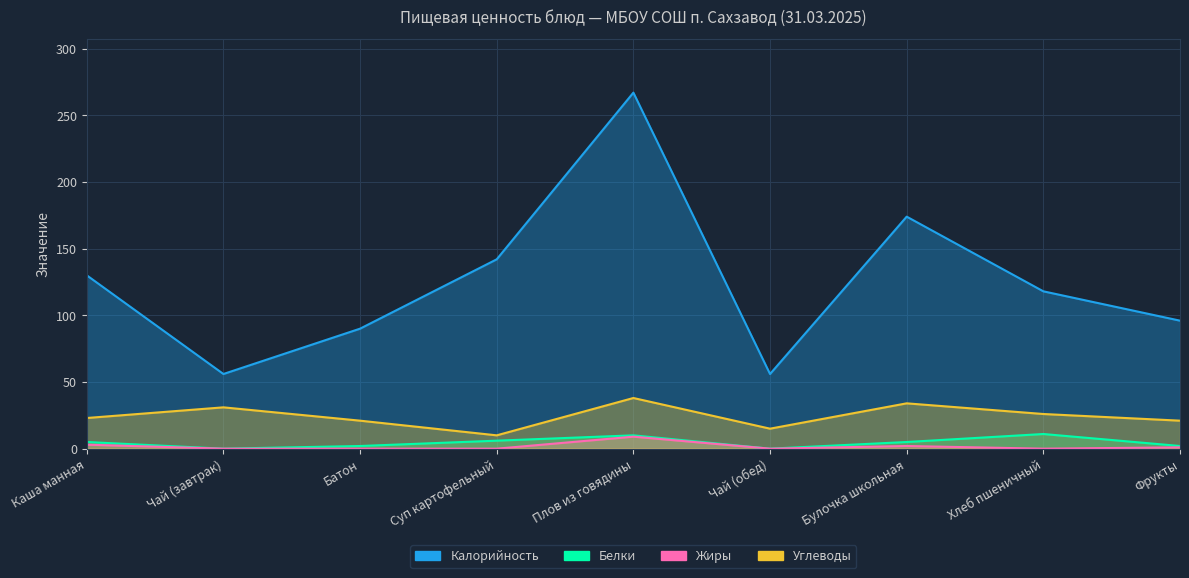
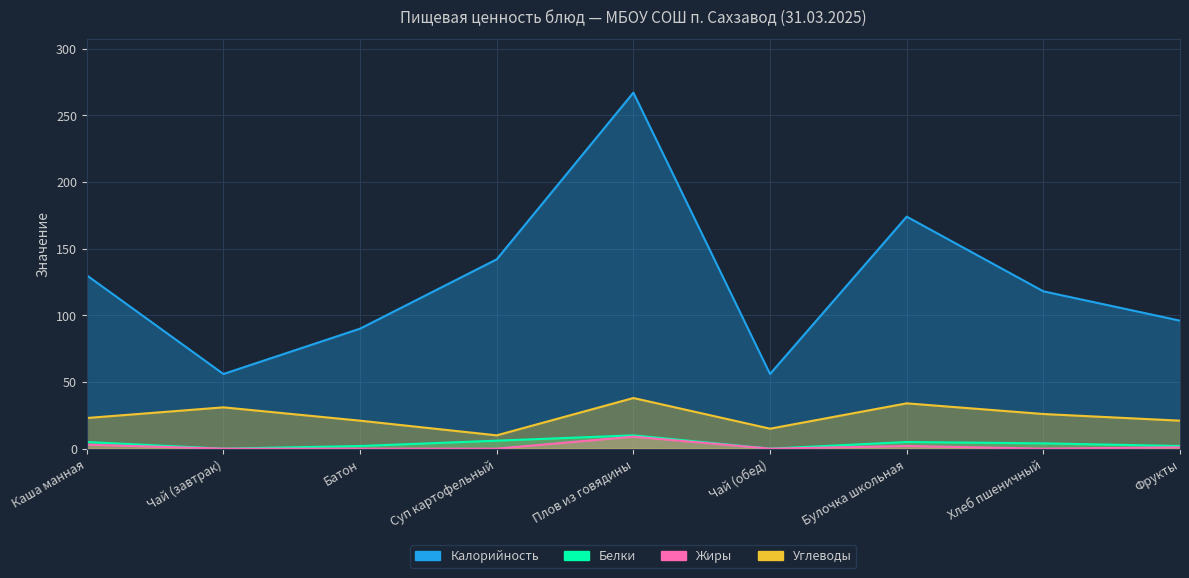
  {
    "Калорийность": {
      "Каша манная": 130,
      "Чай (завтрак)": 56,
      "Батон": 90,
      "Суп картофельный": 142,
      "Плов из говядины": 267,
      "Чай (обед)": 56,
      "Булочка школьная": 174,
      "Хлеб пшеничный": 118,
      "Фрукты": 96
    },
    "Белки": {
      "Каша манная": 5,
      "Батон": 2,
      "Суп картофельный": 6,
      "Булочка школьная": 5,
-     "Хлеб пшеничный": 11
+     "Хлеб пшеничный": 4
    },
    "Жиры": {
      "Каша манная": 3,
      "Батон": 0,
      "Суп картофельный": 0,
      "Булочка школьная": 2,
      "Хлеб пшеничный": 0
    },
    "Углеводы": {
      "Каша манная": 23,
      "Чай (завтрак)": 31,
      "Батон": 21,
      "Суп картофельный": 10,
      "Плов из говядины": 38,
      "Чай (обед)": 15,
      "Булочка школьная": 34,
      "Хлеб пшеничный": 26,
      "Фрукты": 21
    }
  }
